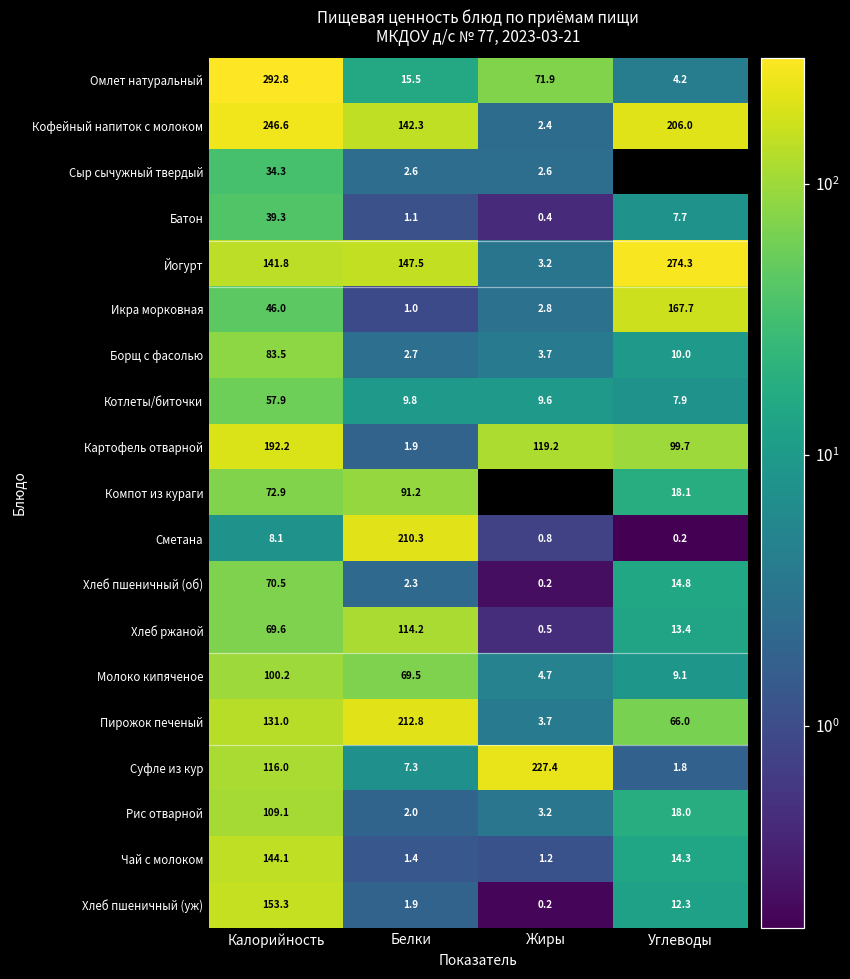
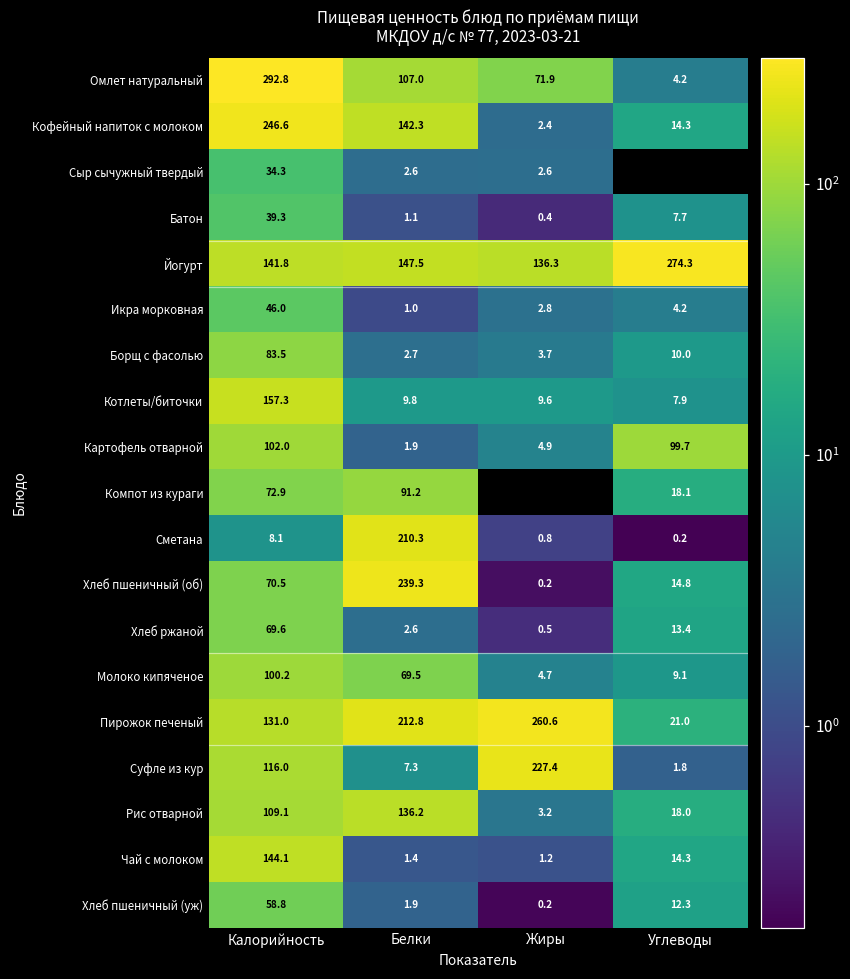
  {
    "Омлет натуральный": {
      "Калорийность": 292.8,
-     "Белки": 15.5,
+     "Белки": 107.0,
      "Жиры": 71.9,
      "Углеводы": 4.2
    },
    "Кофейный напиток с молоком": {
      "Калорийность": 246.6,
      "Белки": 142.3,
      "Жиры": 2.4,
-     "Углеводы": 206.0
+     "Углеводы": 14.3
    },
    "Сыр сычужный твердый": {
      "Калорийность": 34.3,
      "Белки": 2.6,
      "Жиры": 2.6
    },
    "Батон": {
      "Калорийность": 39.3,
      "Белки": 1.1,
      "Жиры": 0.4,
      "Углеводы": 7.7
    },
    "Йогурт": {
      "Калорийность": 141.8,
      "Белки": 147.5,
-     "Жиры": 3.2,
+     "Жиры": 136.3,
      "Углеводы": 274.3
    },
    "Икра морковная": {
      "Калорийность": 46.0,
      "Белки": 1.0,
      "Жиры": 2.8,
-     "Углеводы": 167.7
+     "Углеводы": 4.2
    },
    "Борщ с фасолью": {
      "Калорийность": 83.5,
      "Белки": 2.7,
      "Жиры": 3.7,
      "Углеводы": 10.0
    },
    "Котлеты/биточки": {
-     "Калорийность": 57.9,
+     "Калорийность": 157.3,
      "Белки": 9.8,
      "Жиры": 9.6,
      "Углеводы": 7.9
    },
    "Картофель отварной": {
-     "Калорийность": 192.2,
+     "Калорийность": 102.0,
      "Белки": 1.9,
-     "Жиры": 119.2,
+     "Жиры": 4.9,
      "Углеводы": 99.7
    },
    "Компот из кураги": {
      "Калорийность": 72.9,
      "Белки": 91.2,
      "Углеводы": 18.1
    },
    "Сметана": {
      "Калорийность": 8.1,
      "Белки": 210.3,
      "Жиры": 0.8,
      "Углеводы": 0.2
    },
    "Хлеб пшеничный (об)": {
      "Калорийность": 70.5,
-     "Белки": 2.3,
+     "Белки": 239.3,
      "Жиры": 0.2,
      "Углеводы": 14.8
    },
    "Хлеб ржаной": {
      "Калорийность": 69.6,
-     "Белки": 114.2,
+     "Белки": 2.6,
      "Жиры": 0.5,
      "Углеводы": 13.4
    },
    "Молоко кипяченое": {
      "Калорийность": 100.2,
      "Белки": 69.5,
      "Жиры": 4.7,
      "Углеводы": 9.1
    },
    "Пирожок печеный": {
      "Калорийность": 131.0,
      "Белки": 212.8,
-     "Жиры": 3.7,
-     "Углеводы": 66.0
+     "Жиры": 260.6,
+     "Углеводы": 21.0
    },
    "Суфле из кур": {
      "Калорийность": 116.0,
      "Белки": 7.3,
      "Жиры": 227.4,
      "Углеводы": 1.8
    },
    "Рис отварной": {
      "Калорийность": 109.1,
-     "Белки": 2.0,
+     "Белки": 136.2,
      "Жиры": 3.2,
      "Углеводы": 18.0
    },
    "Чай с молоком": {
      "Калорийность": 144.1,
      "Белки": 1.4,
      "Жиры": 1.2,
      "Углеводы": 14.3
    },
    "Хлеб пшеничный (уж)": {
-     "Калорийность": 153.3,
+     "Калорийность": 58.8,
      "Белки": 1.9,
      "Жиры": 0.2,
      "Углеводы": 12.3
    }
  }
